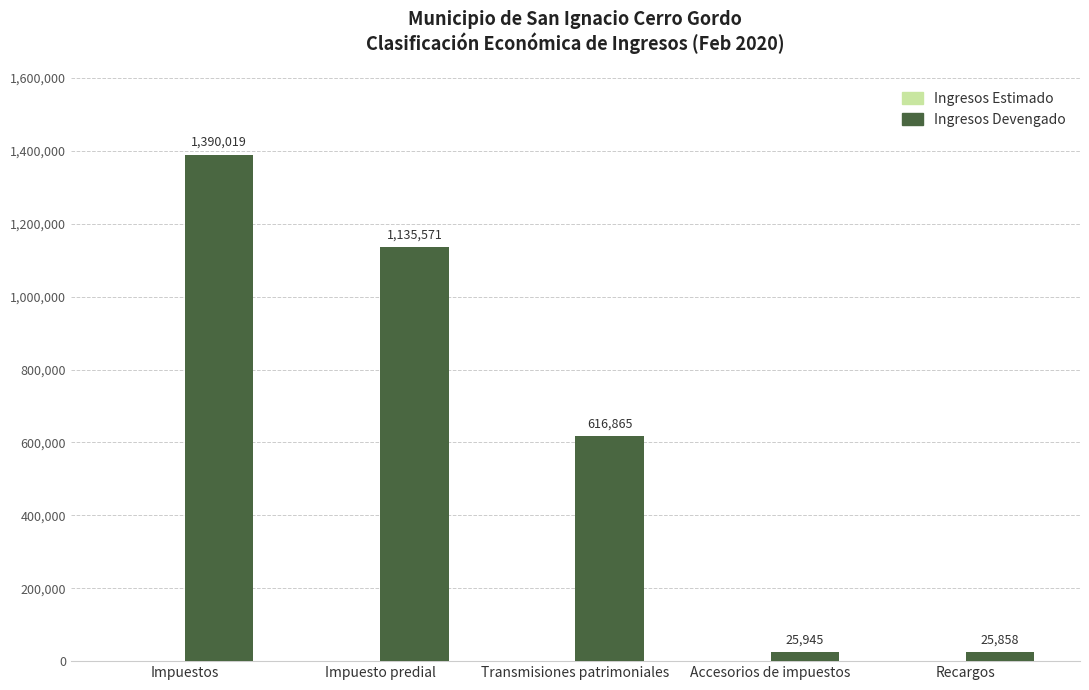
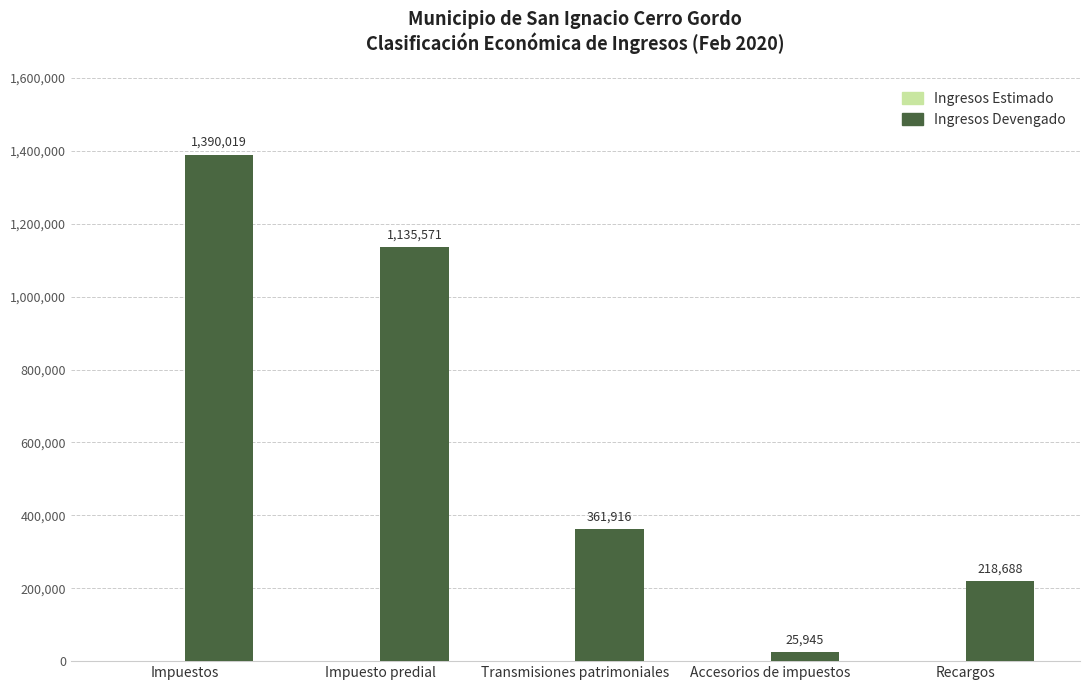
  {
    "Ingresos Estimado": {
      "Impuestos": "0",
      "Impuesto predial": "0",
      "Transmisiones patrimoniales": "0",
      "Accesorios de impuestos": "0",
      "Recargos": "0"
    },
    "Ingresos Devengado": {
      "Impuestos": "1,390,019",
      "Impuesto predial": "1,135,571",
-     "Transmisiones patrimoniales": "616,865",
+     "Transmisiones patrimoniales": "361,916",
      "Accesorios de impuestos": "25,945",
-     "Recargos": "25,858"
+     "Recargos": "218,688"
    }
  }
